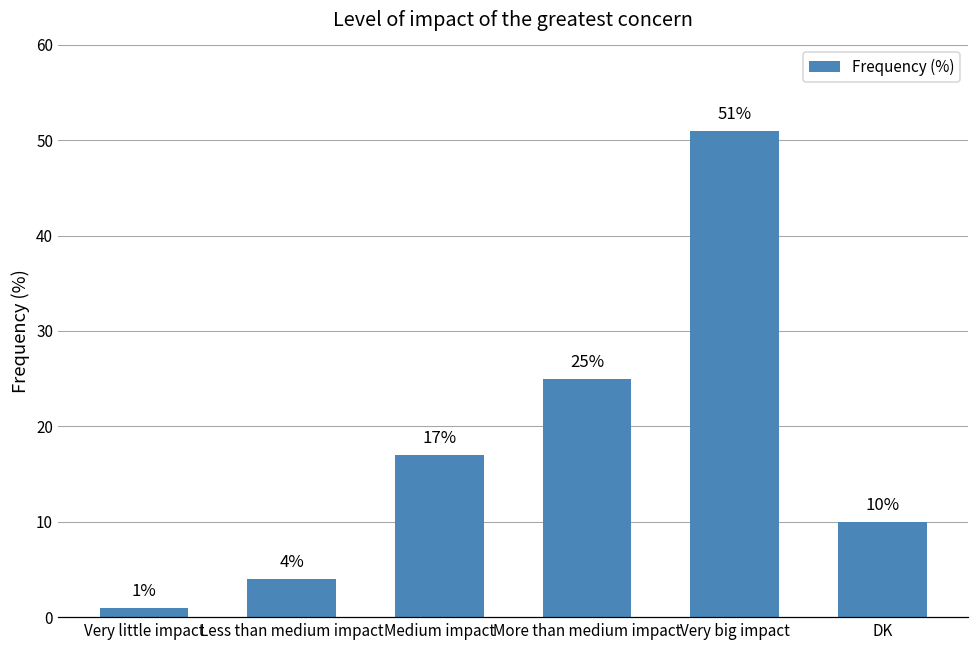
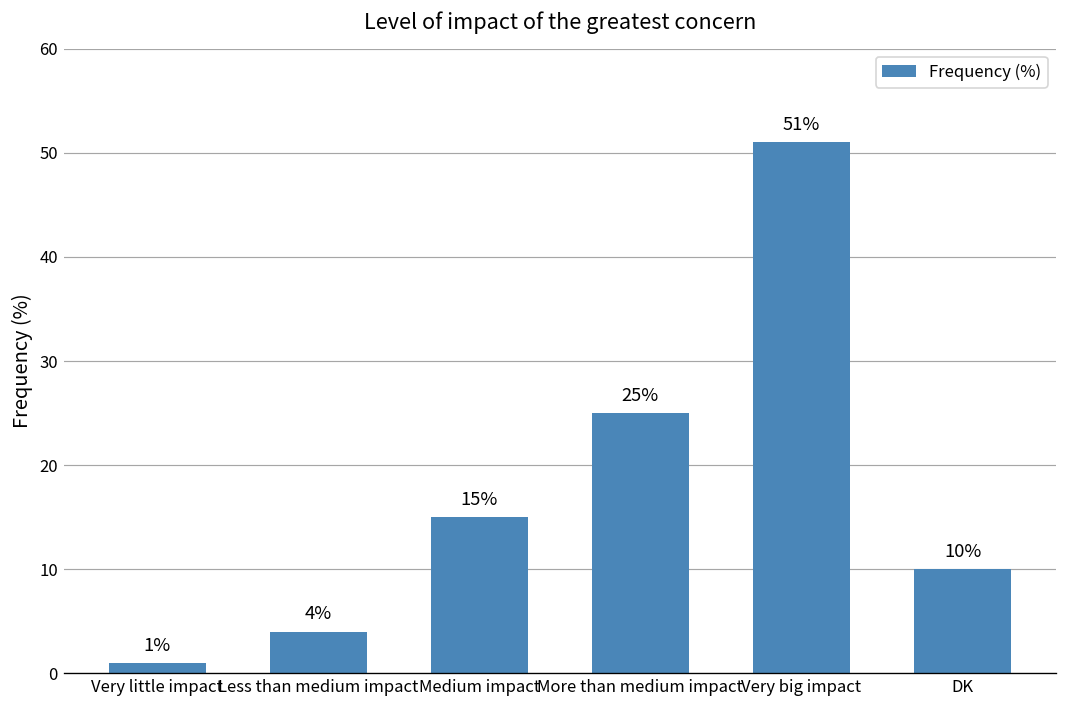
  {
    "Very little impact": "1%",
    "Less than medium impact": "4%",
-   "Medium impact": "17%",
+   "Medium impact": "15%",
    "More than medium impact": "25%",
    "Very big impact": "51%",
    "DK": "10%"
  }
